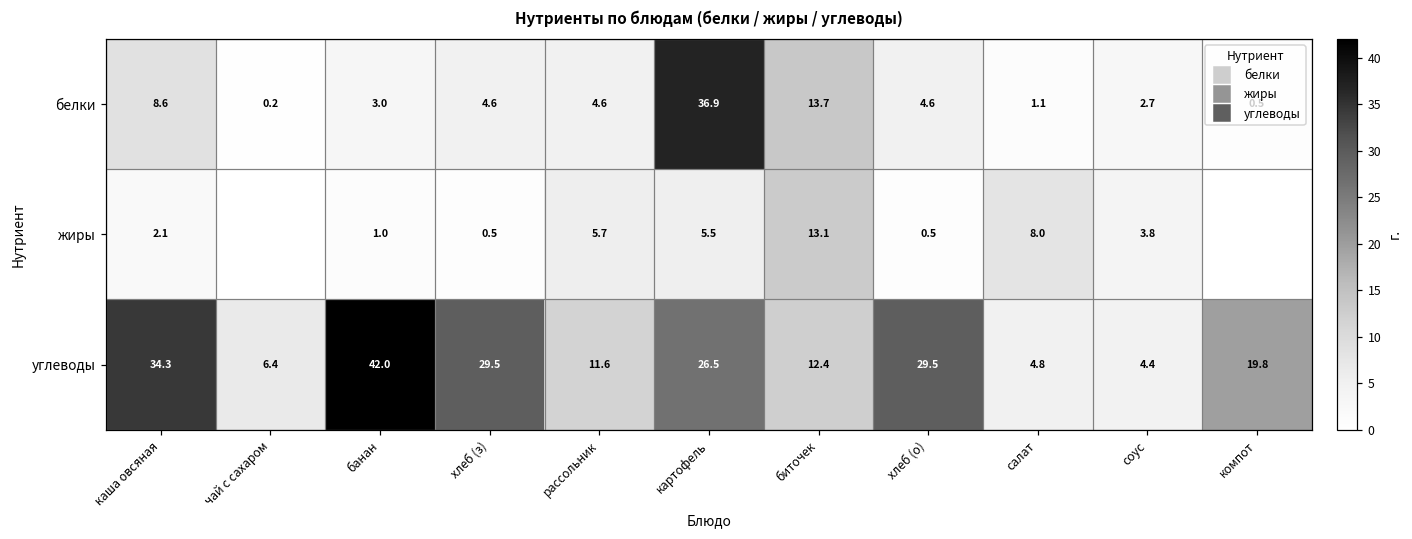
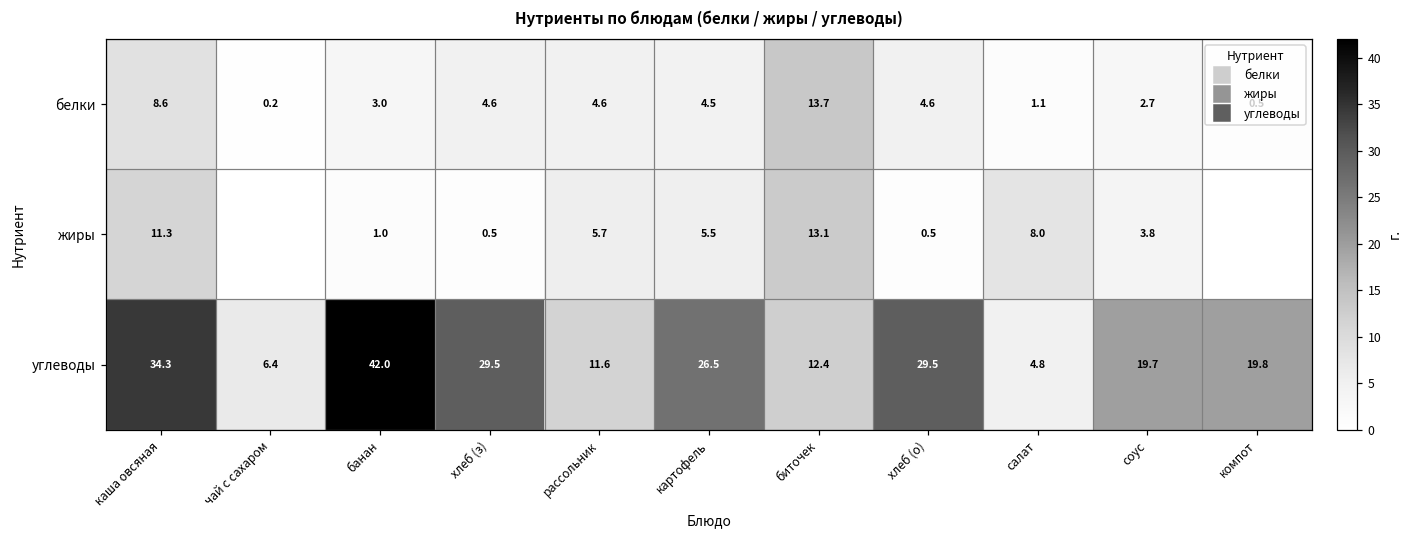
  {
    "белки": {
      "каша овсяная": 8.6,
      "чай с сахаром": 0.2,
      "банан": 3.0,
      "хлеб (з)": 4.6,
      "рассольник": 4.6,
-     "картофель": 36.9,
+     "картофель": 4.5,
      "биточек": 13.7,
      "хлеб (о)": 4.6,
      "салат": 1.1,
      "соус": 2.7
    },
    "жиры": {
-     "каша овсяная": 2.1,
+     "каша овсяная": 11.3,
      "банан": 1.0,
      "хлеб (з)": 0.5,
      "рассольник": 5.7,
      "картофель": 5.5,
      "биточек": 13.1,
      "хлеб (о)": 0.5,
      "салат": 8.0,
      "соус": 3.8
    },
    "углеводы": {
      "каша овсяная": 34.3,
      "чай с сахаром": 6.4,
      "банан": 42.0,
      "хлеб (з)": 29.5,
      "рассольник": 11.6,
      "картофель": 26.5,
      "биточек": 12.4,
      "хлеб (о)": 29.5,
      "салат": 4.8,
-     "соус": 4.4,
+     "соус": 19.7,
      "компот": 19.8
    }
  }
